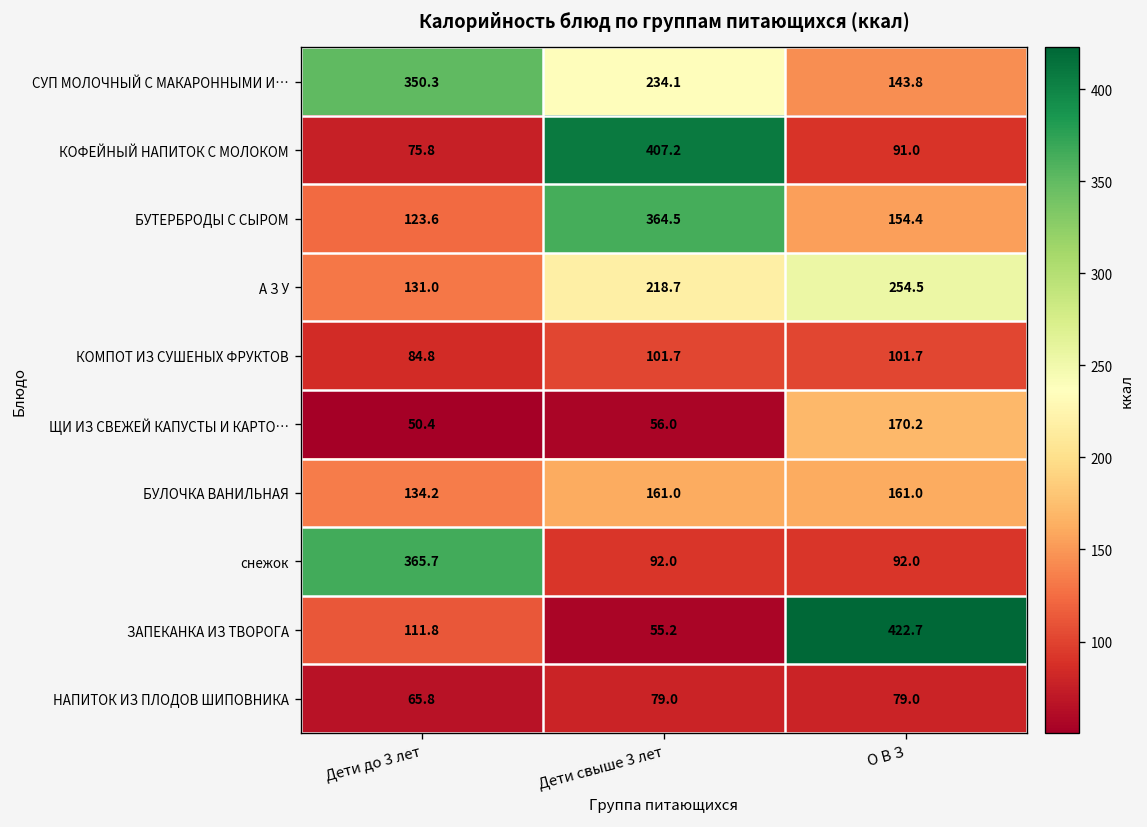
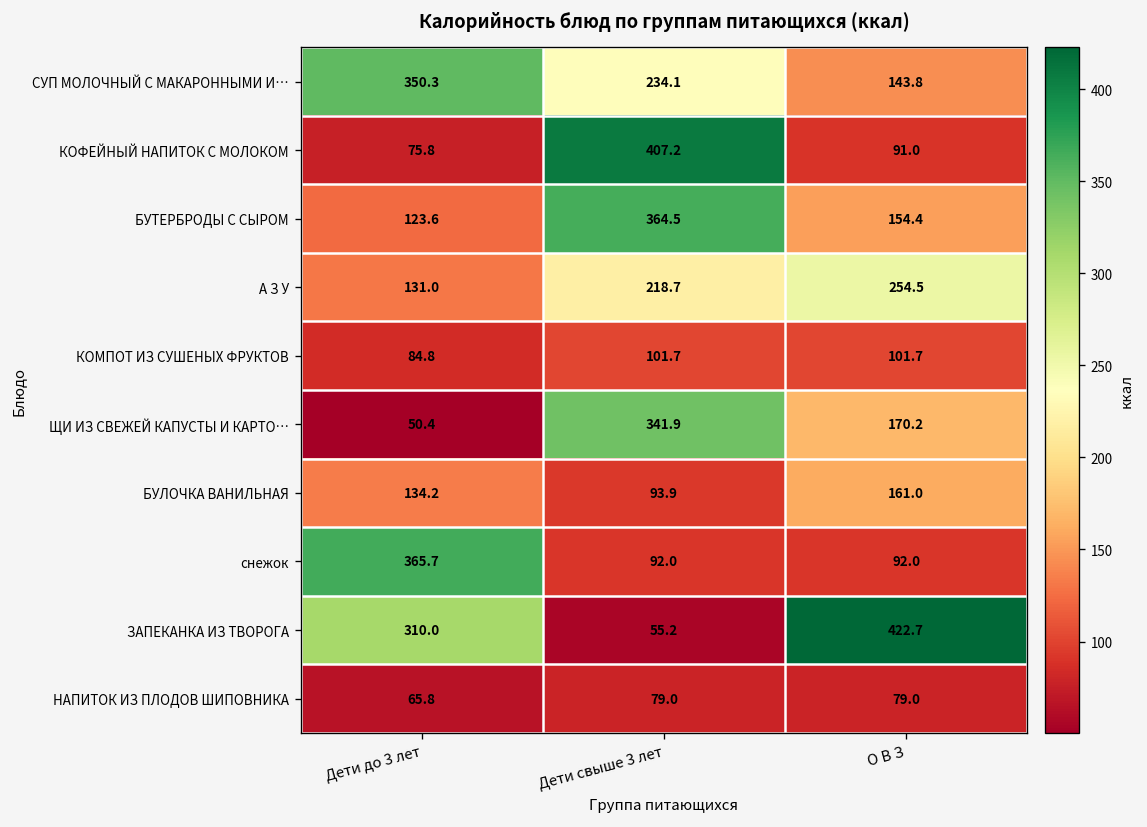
  {
    "СУП МОЛОЧНЫЙ С МАКАРОННЫМИ И…": {
      "Дети до 3 лет": 350.3,
      "Дети свыше 3 лет": 234.1,
      "О В З": 143.8
    },
    "КОФЕЙНЫЙ НАПИТОК С МОЛОКОМ": {
      "Дети до 3 лет": 75.8,
      "Дети свыше 3 лет": 407.2,
      "О В З": 91.0
    },
    "БУТЕРБРОДЫ С СЫРОМ": {
      "Дети до 3 лет": 123.6,
      "Дети свыше 3 лет": 364.5,
      "О В З": 154.4
    },
    "А З У": {
      "Дети до 3 лет": 131.0,
      "Дети свыше 3 лет": 218.7,
      "О В З": 254.5
    },
    "КОМПОТ ИЗ СУШЕНЫХ ФРУКТОВ": {
      "Дети до 3 лет": 84.8,
      "Дети свыше 3 лет": 101.7,
      "О В З": 101.7
    },
    "ЩИ ИЗ СВЕЖЕЙ КАПУСТЫ И КАРТО…": {
      "Дети до 3 лет": 50.4,
-     "Дети свыше 3 лет": 56.0,
+     "Дети свыше 3 лет": 341.9,
      "О В З": 170.2
    },
    "БУЛОЧКА ВАНИЛЬНАЯ": {
      "Дети до 3 лет": 134.2,
-     "Дети свыше 3 лет": 161.0,
+     "Дети свыше 3 лет": 93.9,
      "О В З": 161.0
    },
    "снежок": {
      "Дети до 3 лет": 365.7,
      "Дети свыше 3 лет": 92.0,
      "О В З": 92.0
    },
    "ЗАПЕКАНКА ИЗ ТВОРОГА": {
-     "Дети до 3 лет": 111.8,
+     "Дети до 3 лет": 310.0,
      "Дети свыше 3 лет": 55.2,
      "О В З": 422.7
    },
    "НАПИТОК ИЗ ПЛОДОВ ШИПОВНИКА": {
      "Дети до 3 лет": 65.8,
      "Дети свыше 3 лет": 79.0,
      "О В З": 79.0
    }
  }
